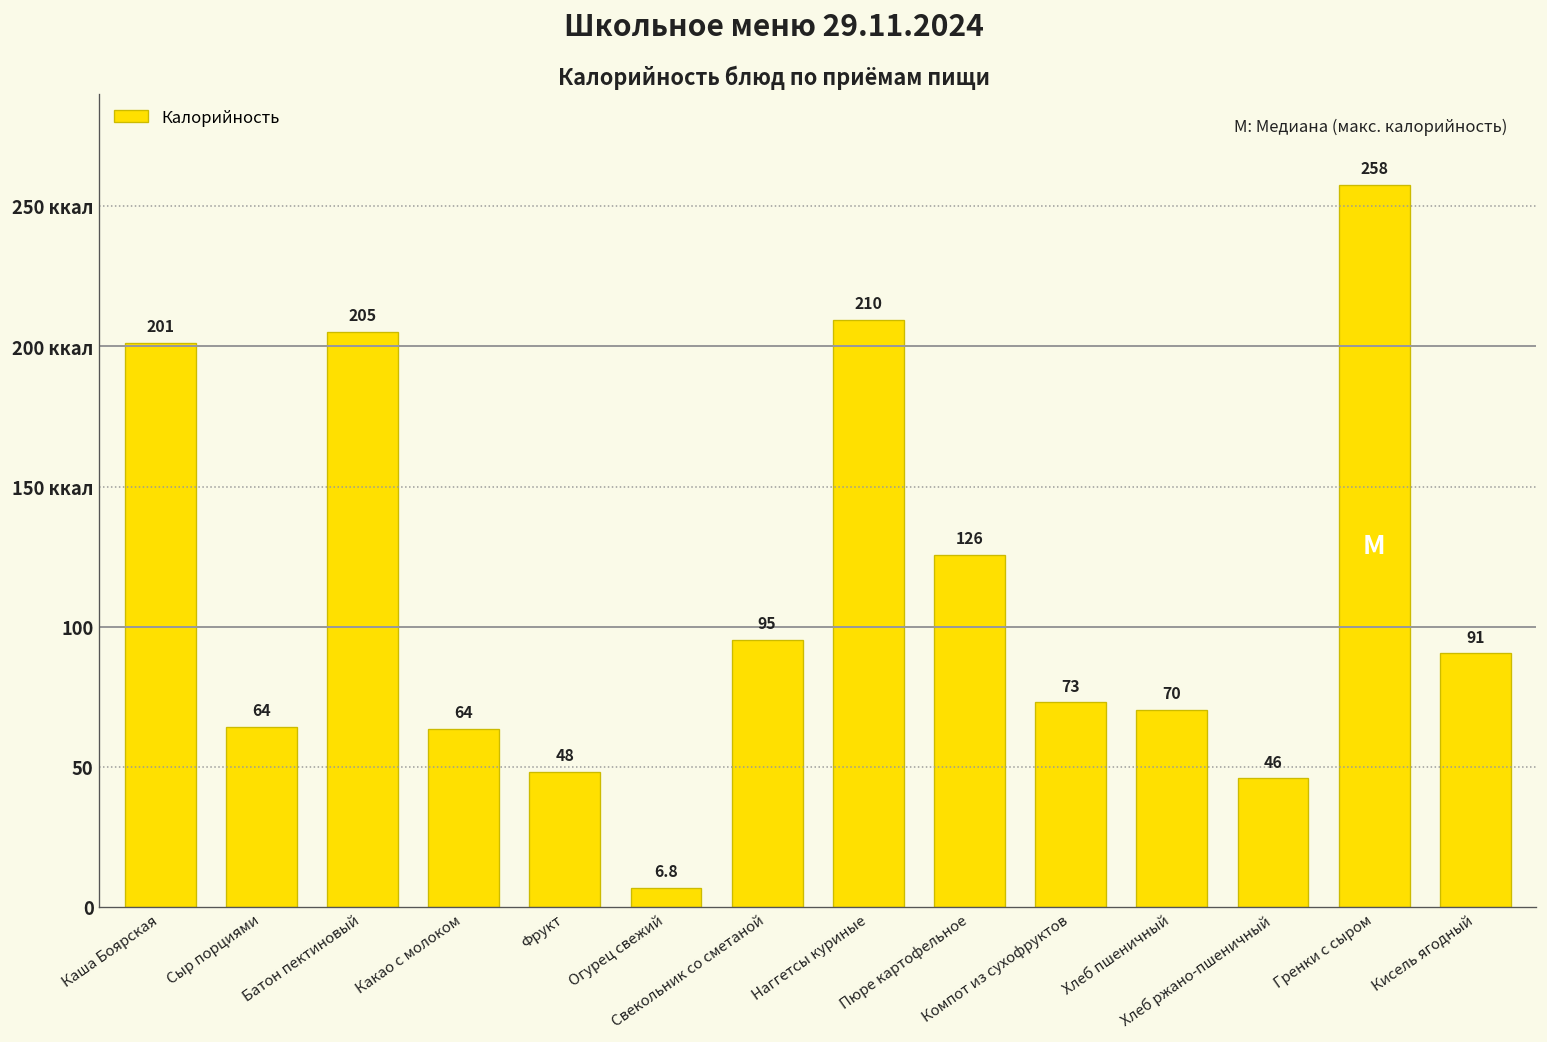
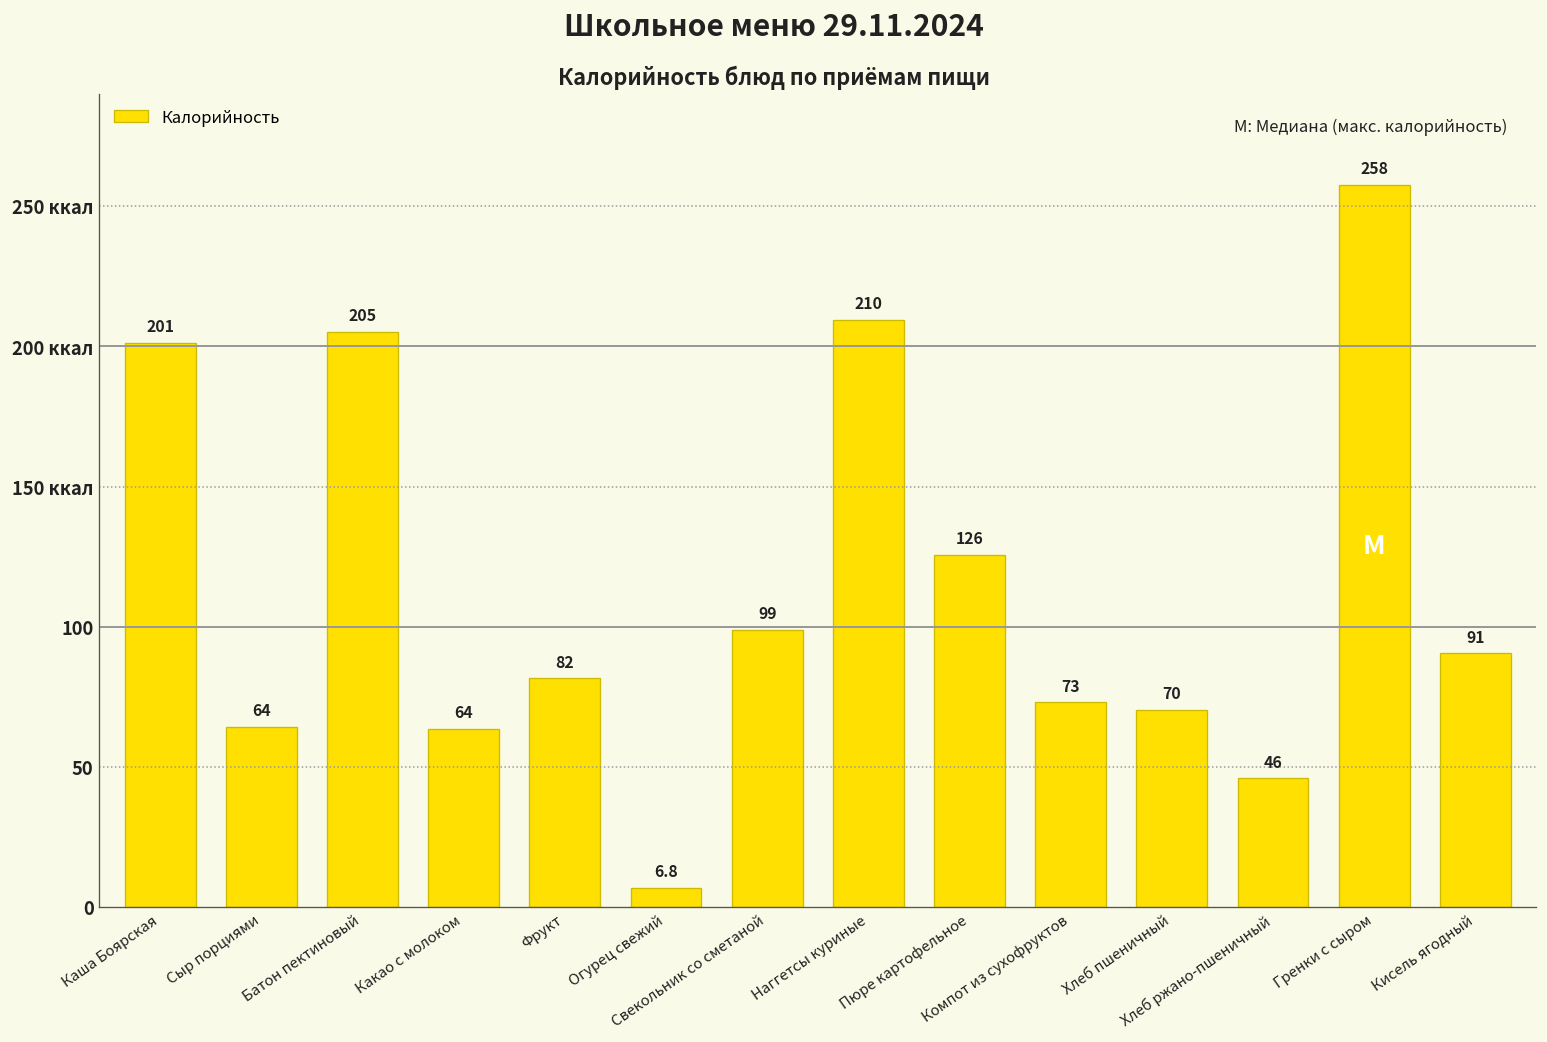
  {
    "Каша Боярская": 201,
    "Сыр порциями": 64,
    "Батон пектиновый": 205,
    "Какао с молоком": 64,
-   "Фрукт": 48,
+   "Фрукт": 82,
    "Огурец свежий": 6.8,
-   "Свекольник со сметаной": 95,
+   "Свекольник со сметаной": 99,
    "Наггетсы куриные": 210,
    "Пюре картофельное": 126,
    "Компот из сухофруктов": 73,
    "Хлеб пшеничный": 70,
    "Хлеб ржано-пшеничный": 46,
    "Гренки с сыром": 258,
    "Кисель ягодный": 91
  }
